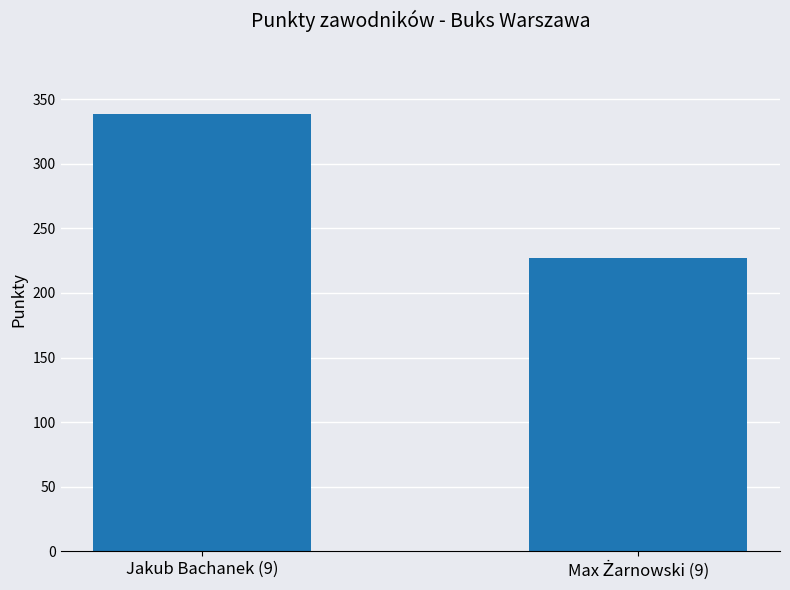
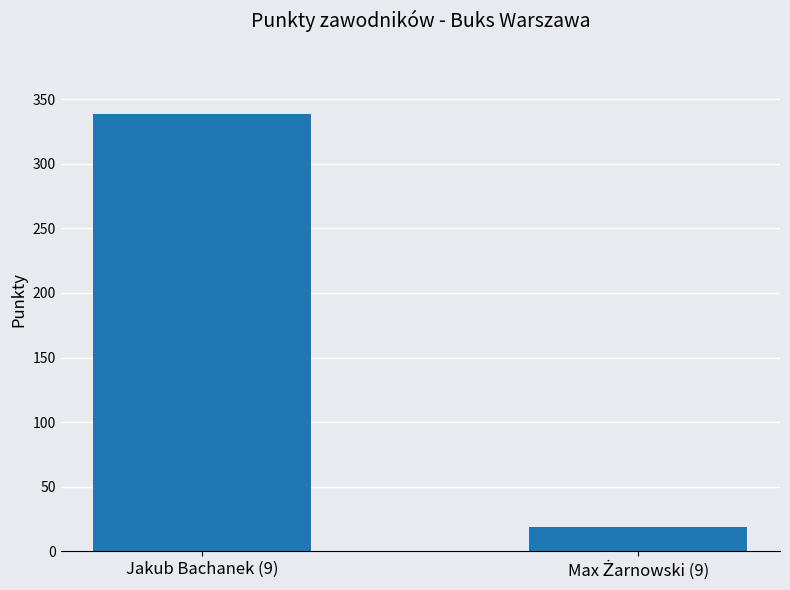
  {
    "Jakub Bachanek (9)": 339,
-   "Max Żarnowski (9)": 227
+   "Max Żarnowski (9)": 19
  }
